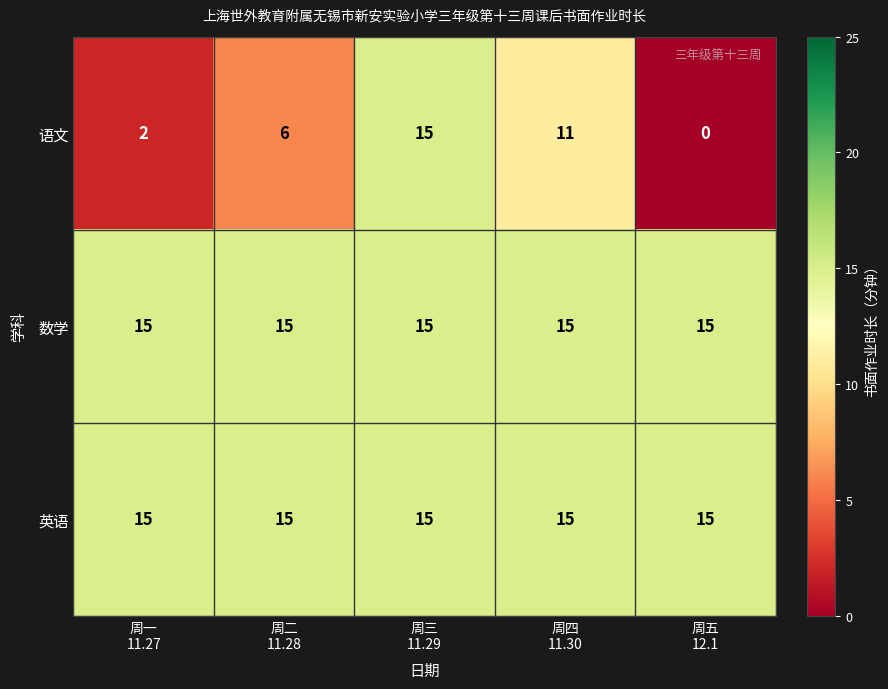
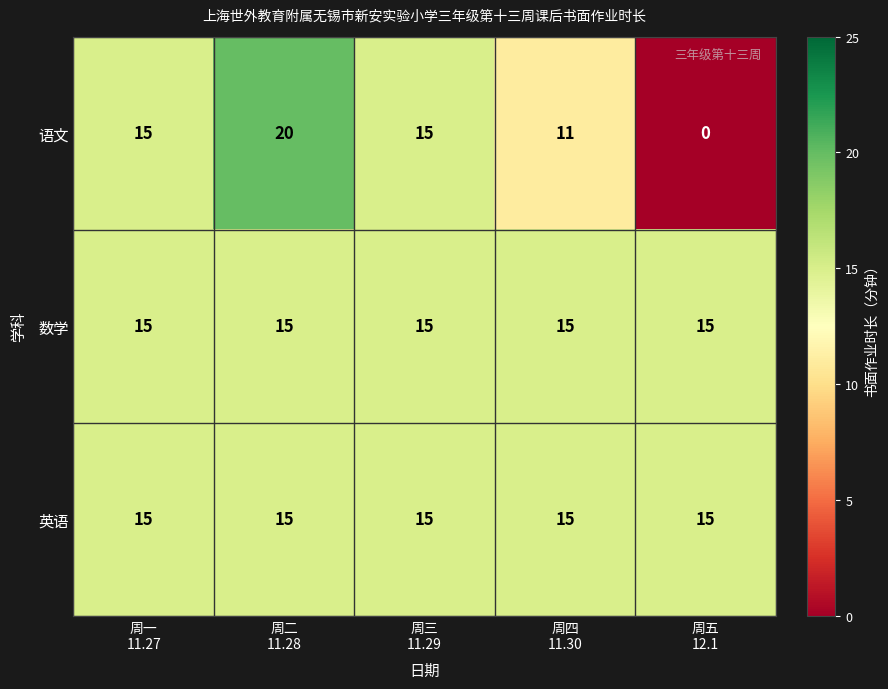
  {
    "语文": {
-     "周一 11.27": 2,
-     "周二 11.28": 6,
+     "周一 11.27": 15,
+     "周二 11.28": 20,
      "周三 11.29": 15,
      "周四 11.30": 11
    },
    "数学": {
      "周一 11.27": 15,
      "周二 11.28": 15,
      "周三 11.29": 15,
      "周四 11.30": 15,
      "周五 12.1": 15
    },
    "英语": {
      "周一 11.27": 15,
      "周二 11.28": 15,
      "周三 11.29": 15,
      "周四 11.30": 15,
      "周五 12.1": 15
    }
  }
